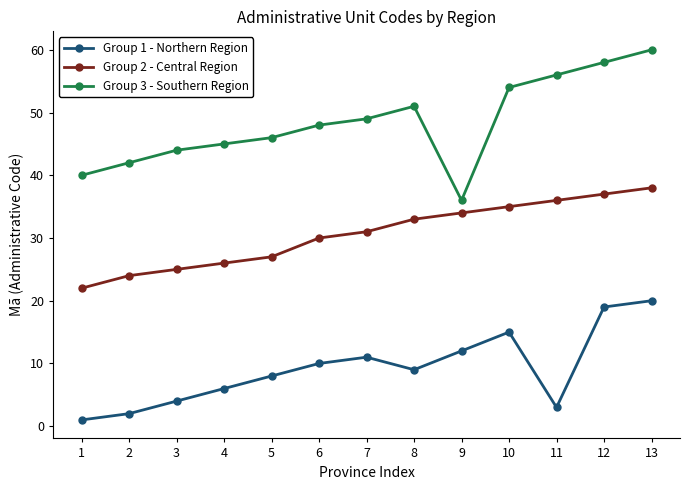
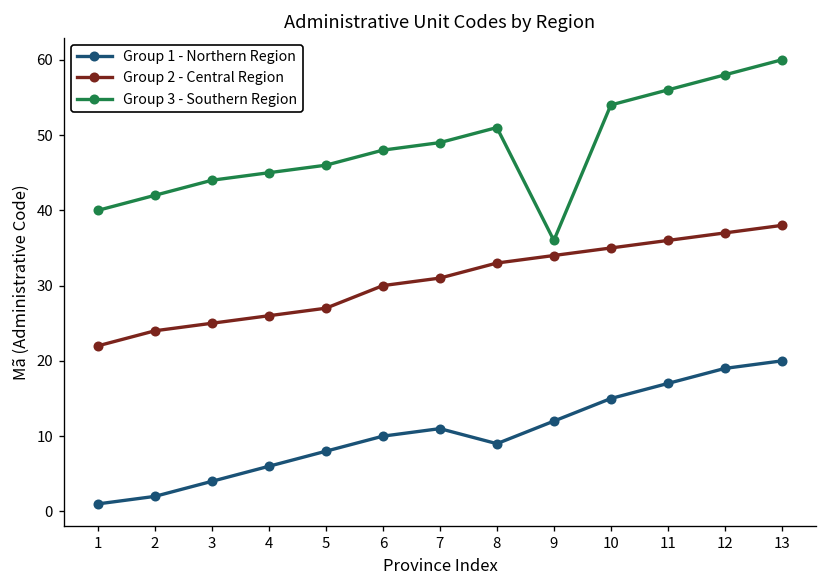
  {
    "Group 1 - Northern Region": {
      "1": 1,
      "2": 2,
      "3": 4,
      "4": 6,
      "5": 8,
      "6": 10,
      "7": 11,
      "8": 9,
      "9": 12,
      "10": 15,
-     "11": 3,
+     "11": 17,
      "12": 19,
      "13": 20
    },
    "Group 2 - Central Region": {
      "1": 22,
      "2": 24,
      "3": 25,
      "4": 26,
      "5": 27,
      "6": 30,
      "7": 31,
      "8": 33,
      "9": 34,
      "10": 35,
      "11": 36,
      "12": 37,
      "13": 38
    },
    "Group 3 - Southern Region": {
      "1": 40,
      "2": 42,
      "3": 44,
      "4": 45,
      "5": 46,
      "6": 48,
      "7": 49,
      "8": 51,
      "9": 36,
      "10": 54,
      "11": 56,
      "12": 58,
      "13": 60
    }
  }
